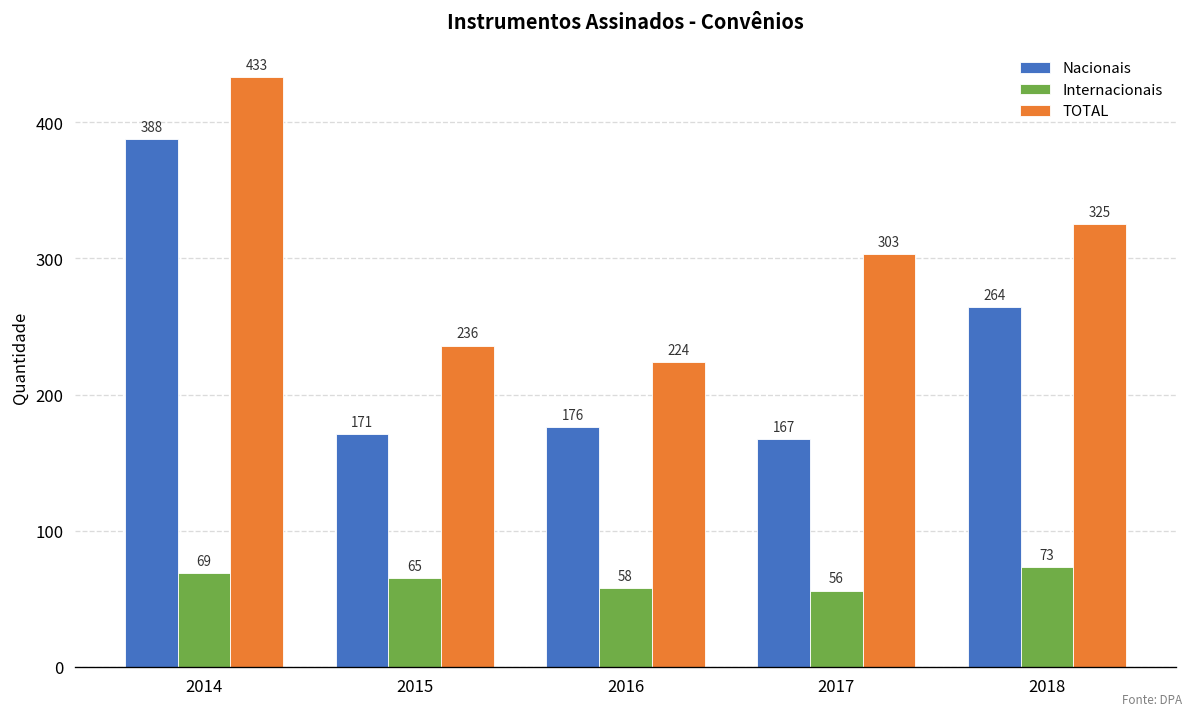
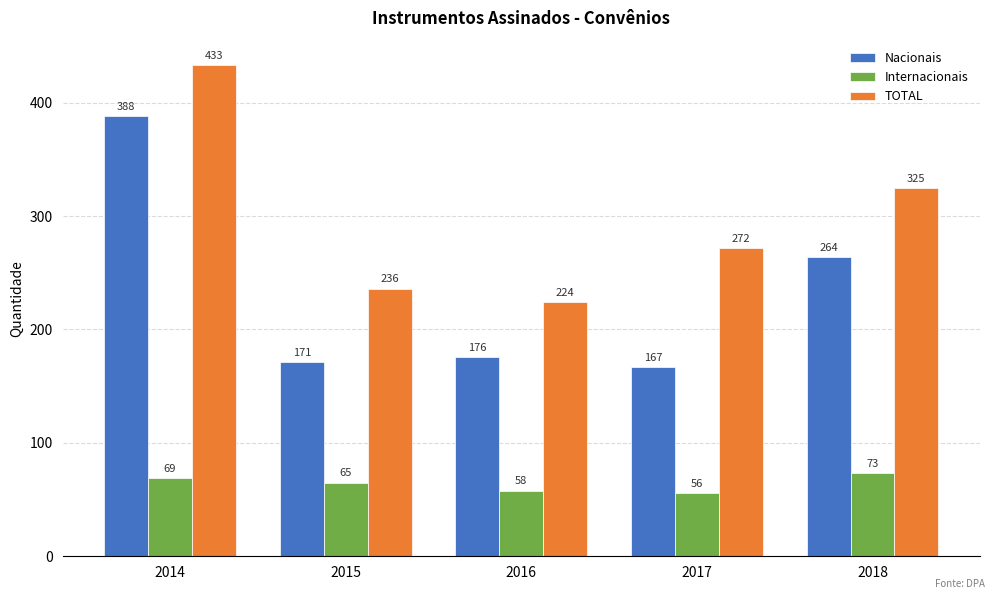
  {
    "Nacionais": {
      "2014": 388,
      "2015": 171,
      "2016": 176,
      "2017": 167,
      "2018": 264
    },
    "Internacionais": {
      "2014": 69,
      "2015": 65,
      "2016": 58,
      "2017": 56,
      "2018": 73
    },
    "TOTAL": {
      "2014": 433,
      "2015": 236,
      "2016": 224,
-     "2017": 303,
+     "2017": 272,
      "2018": 325
    }
  }
